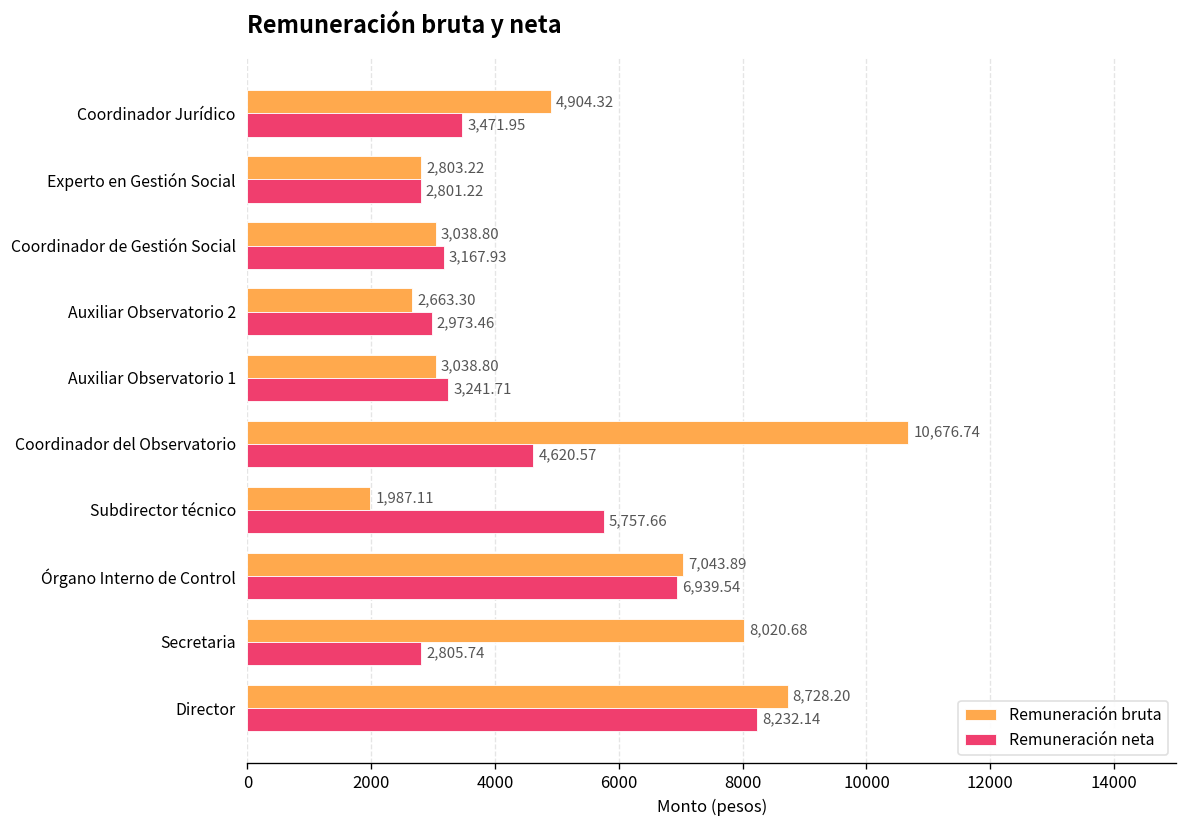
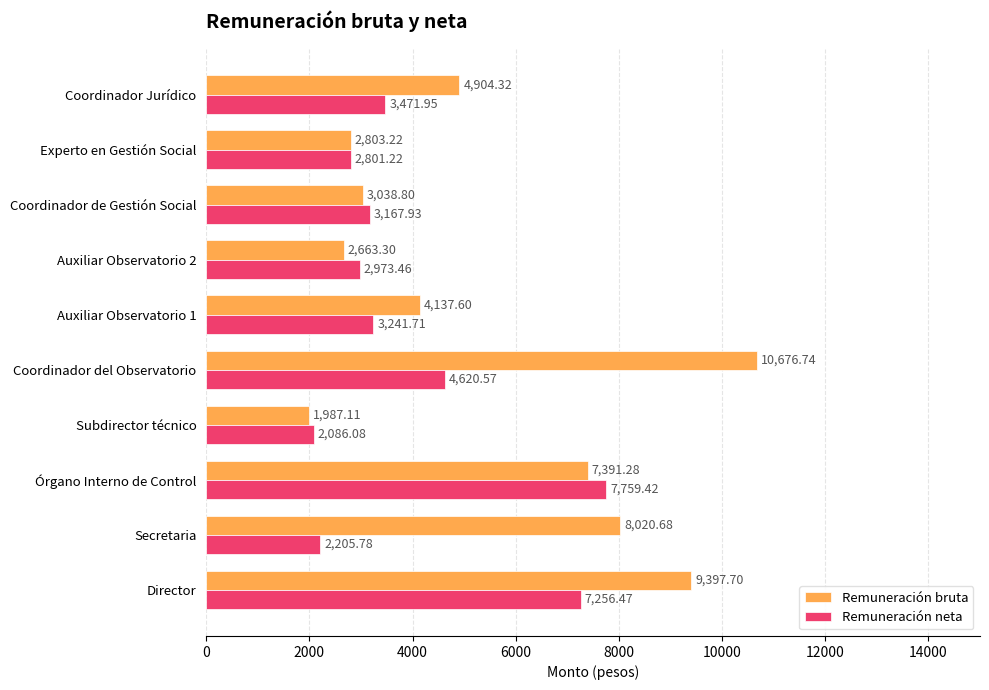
  {
    "Remuneración bruta": {
      "Coordinador Jurídico": "4,904.32",
      "Experto en Gestión Social": "2,803.22",
      "Coordinador de Gestión Social": "3,038.80",
      "Auxiliar Observatorio 2": "2,663.30",
-     "Auxiliar Observatorio 1": "3,038.80",
+     "Auxiliar Observatorio 1": "4,137.60",
      "Coordinador del Observatorio": "10,676.74",
      "Subdirector técnico": "1,987.11",
-     "Órgano Interno de Control": "7,043.89",
+     "Órgano Interno de Control": "7,391.28",
      "Secretaria": "8,020.68",
-     "Director": "8,728.20"
+     "Director": "9,397.70"
    },
    "Remuneración neta": {
      "Coordinador Jurídico": "3,471.95",
      "Experto en Gestión Social": "2,801.22",
      "Coordinador de Gestión Social": "3,167.93",
      "Auxiliar Observatorio 2": "2,973.46",
      "Auxiliar Observatorio 1": "3,241.71",
      "Coordinador del Observatorio": "4,620.57",
-     "Subdirector técnico": "5,757.66",
-     "Órgano Interno de Control": "6,939.54",
-     "Secretaria": "2,805.74",
-     "Director": "8,232.14"
+     "Subdirector técnico": "2,086.08",
+     "Órgano Interno de Control": "7,759.42",
+     "Secretaria": "2,205.78",
+     "Director": "7,256.47"
    }
  }
